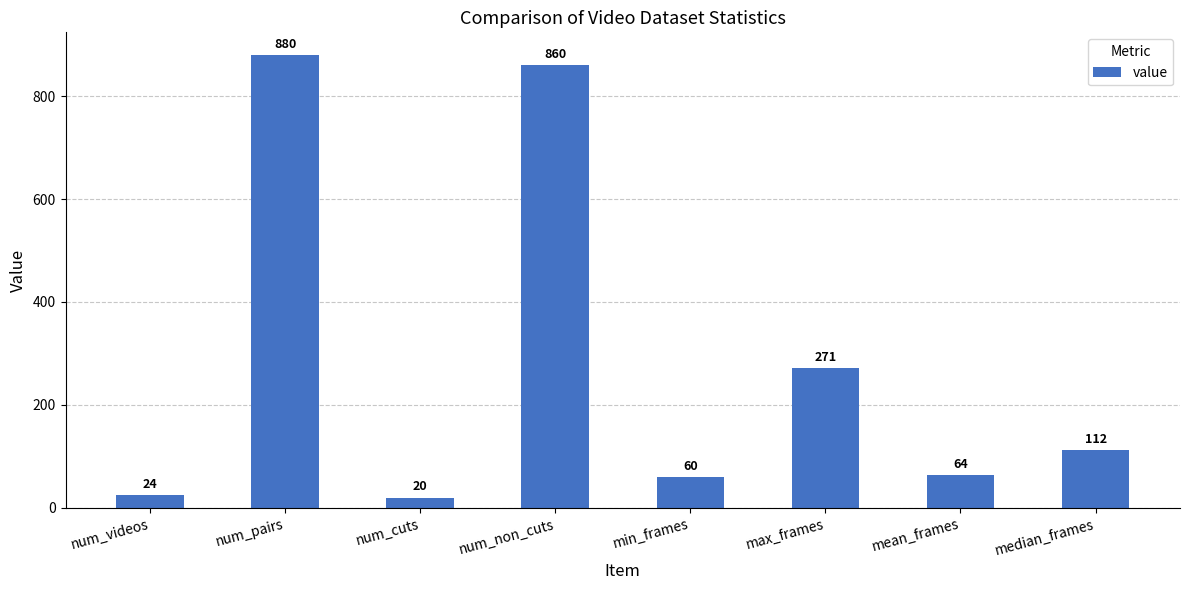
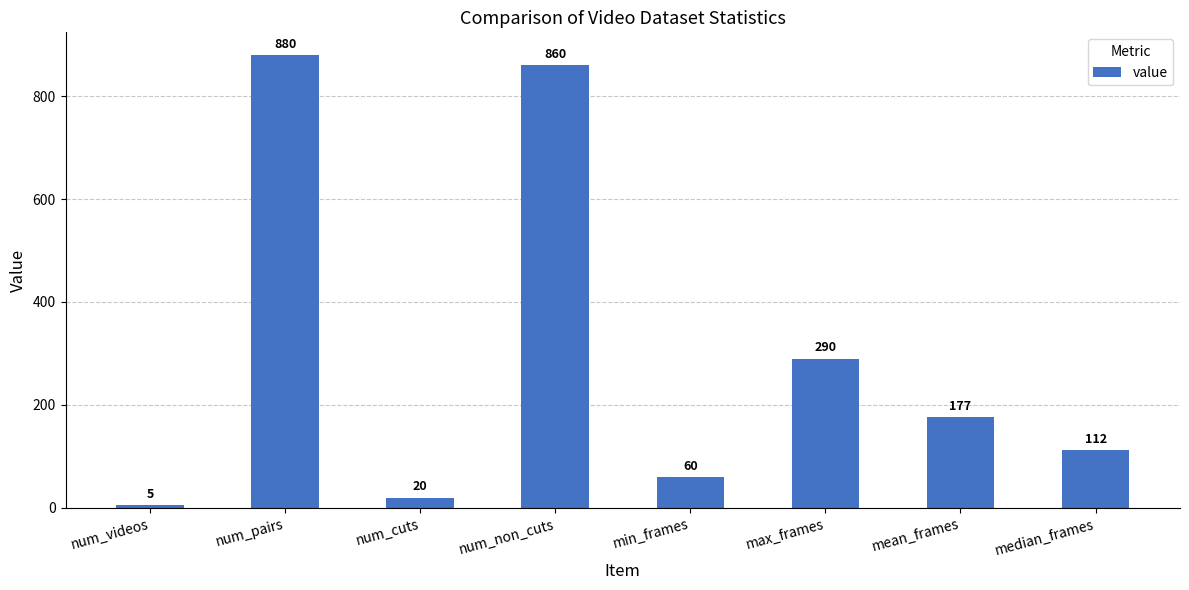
  {
-   "num_videos": 24,
+   "num_videos": 5,
    "num_pairs": 880,
    "num_cuts": 20,
    "num_non_cuts": 860,
    "min_frames": 60,
-   "max_frames": 271,
-   "mean_frames": 64,
+   "max_frames": 290,
+   "mean_frames": 177,
    "median_frames": 112
  }
